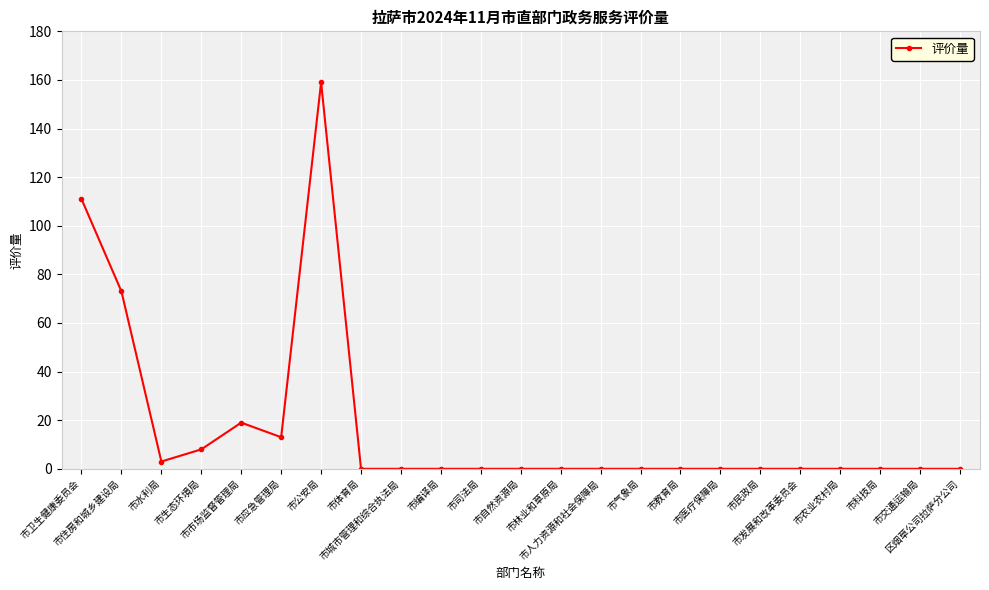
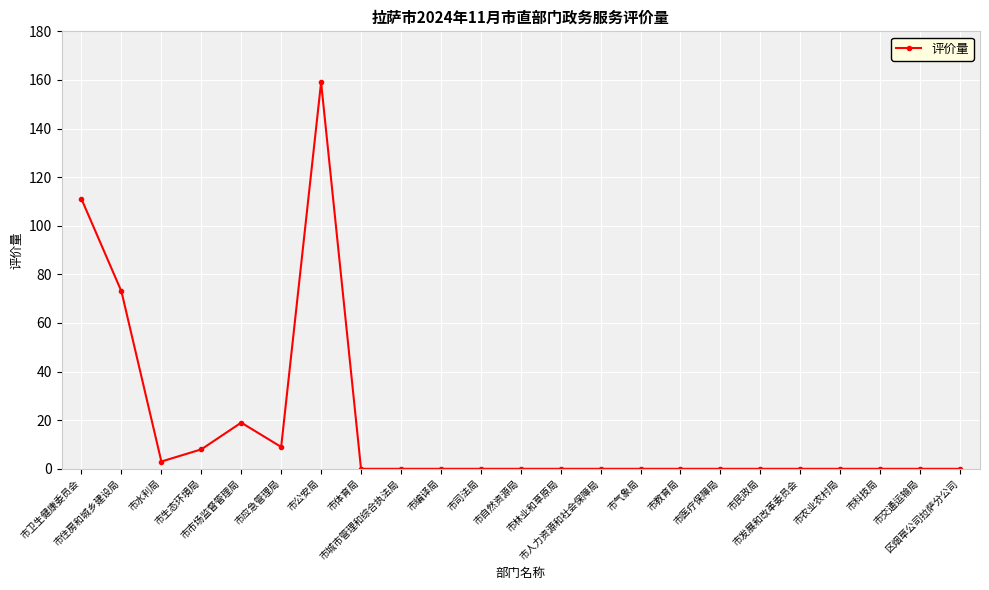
  {
    "市卫生健康委员会": 111,
    "市住房和城乡建设局": 73,
    "市水利局": 3,
    "市生态环境局": 8,
    "市市场监督管理局": 19,
-   "市应急管理局": 13,
+   "市应急管理局": 9,
    "市公安局": 159,
    "市体育局": 0,
    "市城市管理和综合执法局": 0,
    "市编译局": 0,
    "市司法局": 0,
    "市自然资源局": 0,
    "市林业和草原局": 0,
    "市人力资源和社会保障局": 0,
    "市气象局": 0,
    "市教育局": 0,
    "市医疗保障局": 0,
    "市民政局": 0,
    "市发展和改革委员会": 0,
    "市农业农村局": 0,
    "市科技局": 0,
    "市交通运输局": 0,
    "区烟草公司拉萨分公司": 0
  }
